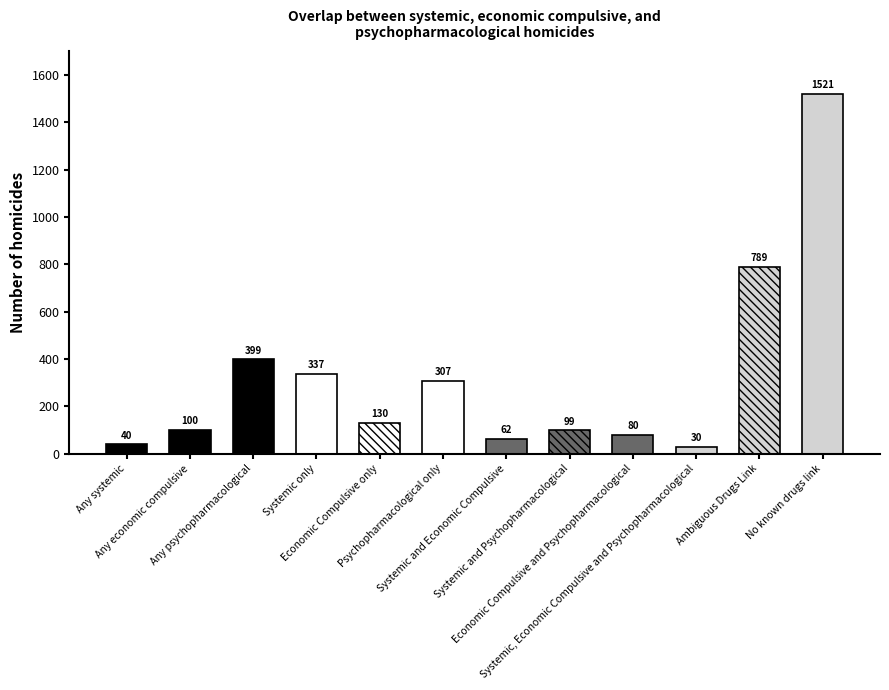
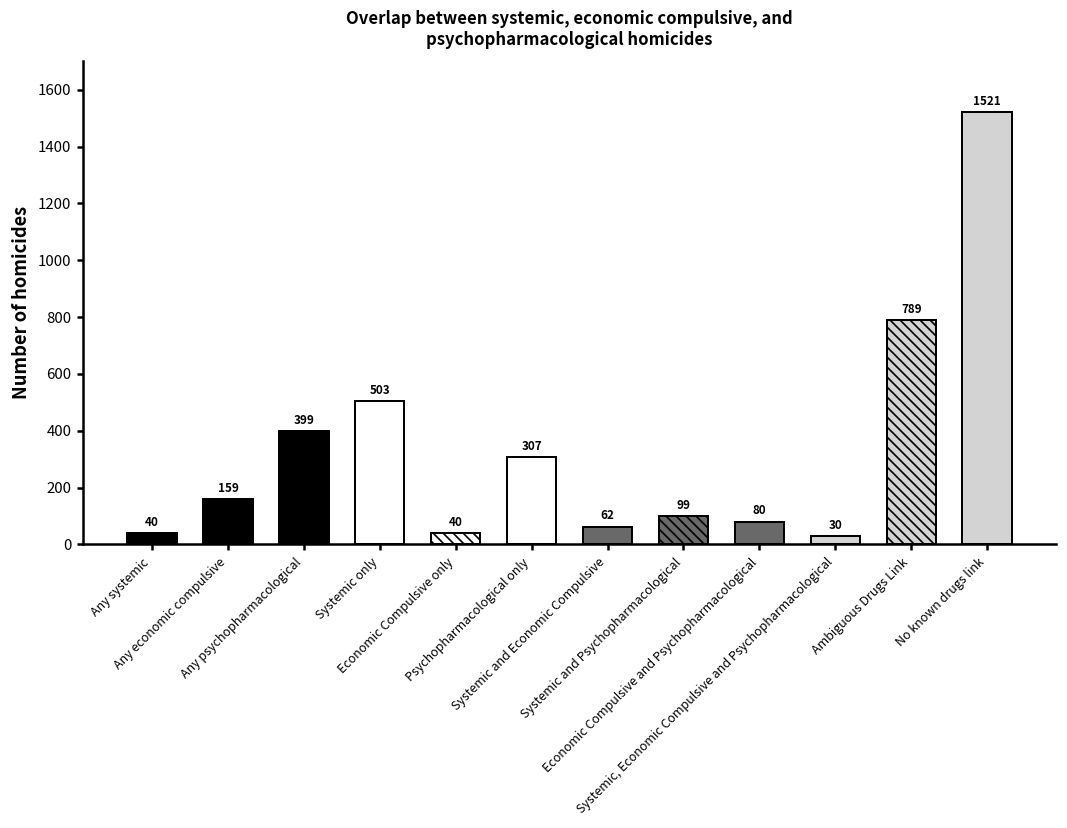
  {
    "Any systemic": 40,
-   "Any economic compulsive": 100,
+   "Any economic compulsive": 159,
    "Any psychopharmacological": 399,
-   "Systemic only": 337,
-   "Economic Compulsive only": 130,
+   "Systemic only": 503,
+   "Economic Compulsive only": 40,
    "Psychopharmacological only": 307,
    "Systemic and Economic Compulsive": 62,
    "Systemic and Psychopharmacological": 99,
    "Economic Compulsive and Psychopharmacological": 80,
    "Systemic, Economic Compulsive and Psychopharmacological": 30,
    "Ambiguous Drugs Link": 789,
    "No known drugs link": 1521
  }
